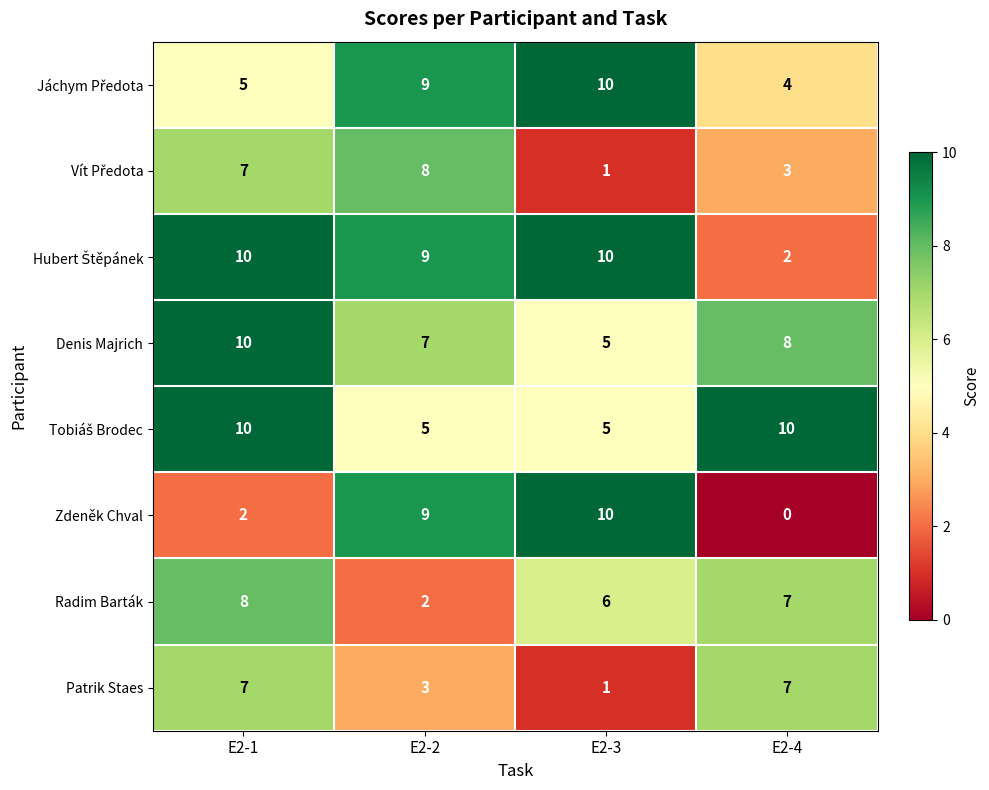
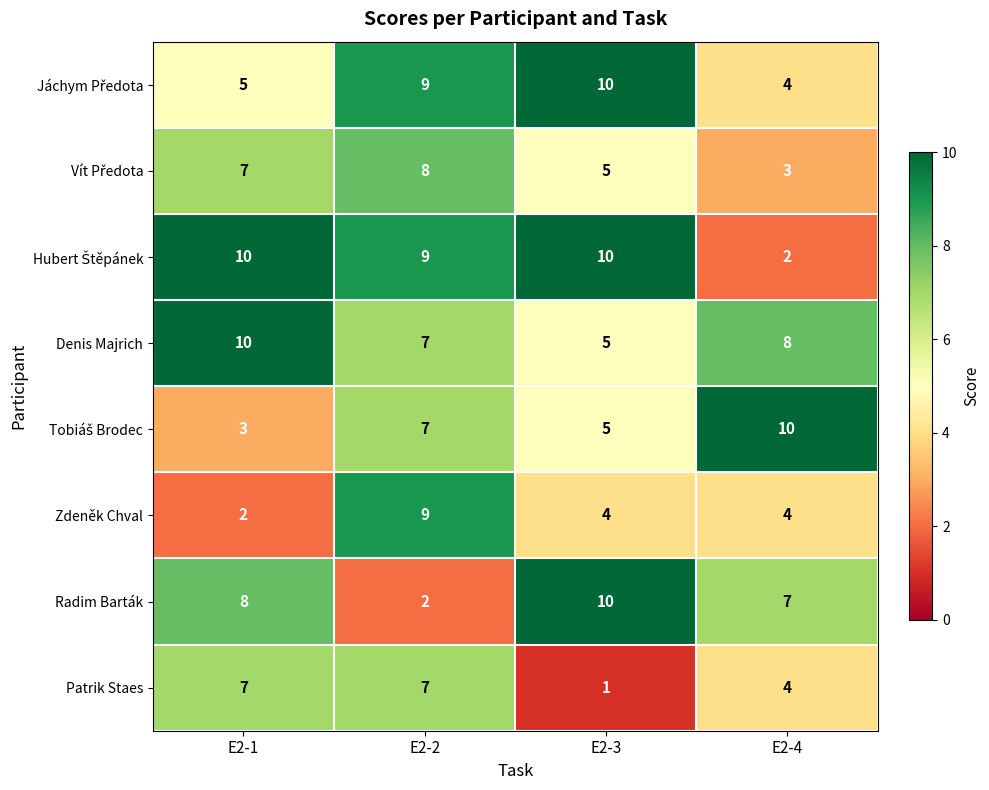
  {
    "Jáchym Předota": {
      "E2-1": 5,
      "E2-2": 9,
      "E2-3": 10,
      "E2-4": 4
    },
    "Vít Předota": {
      "E2-1": 7,
      "E2-2": 8,
-     "E2-3": 1,
+     "E2-3": 5,
      "E2-4": 3
    },
    "Hubert Štěpánek": {
      "E2-1": 10,
      "E2-2": 9,
      "E2-3": 10,
      "E2-4": 2
    },
    "Denis Majrich": {
      "E2-1": 10,
      "E2-2": 7,
      "E2-3": 5,
      "E2-4": 8
    },
    "Tobiáš Brodec": {
-     "E2-1": 10,
-     "E2-2": 5,
+     "E2-1": 3,
+     "E2-2": 7,
      "E2-3": 5,
      "E2-4": 10
    },
    "Zdeněk Chval": {
      "E2-1": 2,
      "E2-2": 9,
-     "E2-3": 10,
-     "E2-4": 0
+     "E2-3": 4,
+     "E2-4": 4
    },
    "Radim Barták": {
      "E2-1": 8,
      "E2-2": 2,
-     "E2-3": 6,
+     "E2-3": 10,
      "E2-4": 7
    },
    "Patrik Staes": {
      "E2-1": 7,
-     "E2-2": 3,
+     "E2-2": 7,
      "E2-3": 1,
-     "E2-4": 7
+     "E2-4": 4
    }
  }
